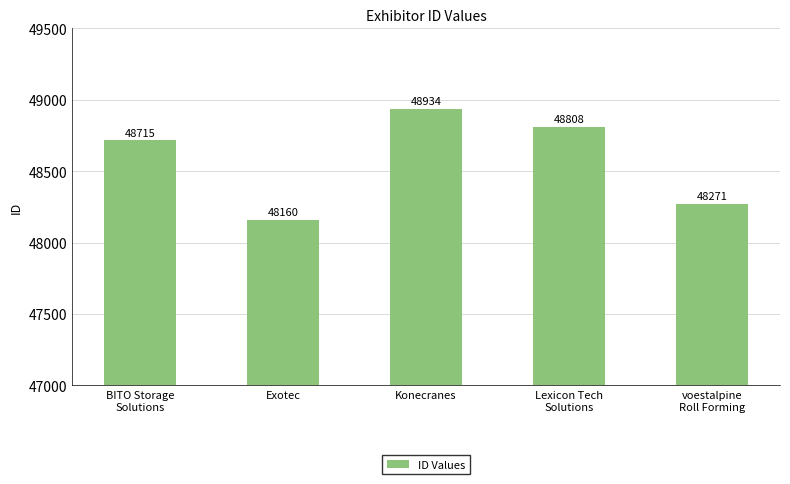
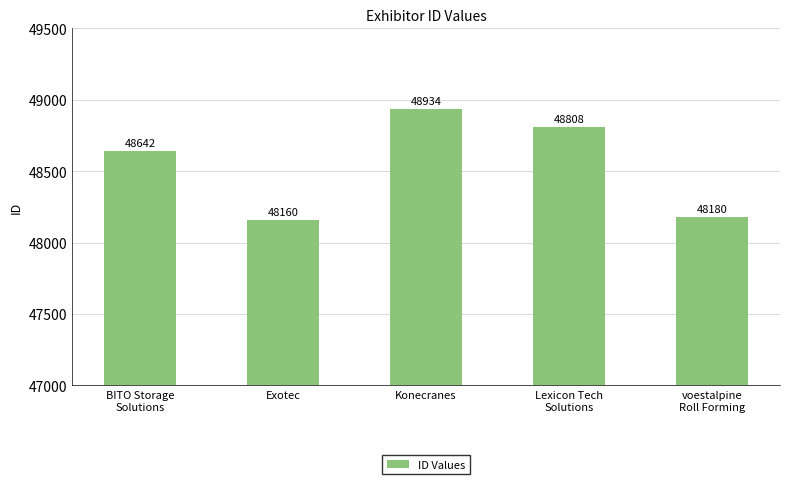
  {
-   "BITO Storage Solutions": 48715,
+   "BITO Storage Solutions": 48642,
    "Exotec": 48160,
    "Konecranes": 48934,
    "Lexicon Tech Solutions": 48808,
-   "voestalpine Roll Forming": 48271
+   "voestalpine Roll Forming": 48180
  }
